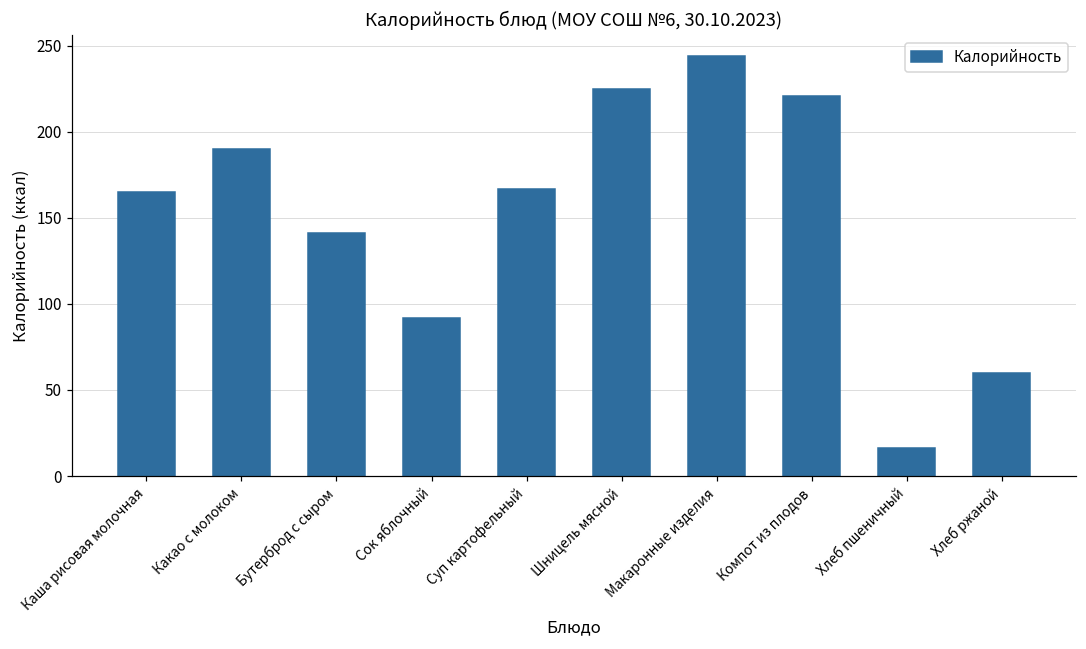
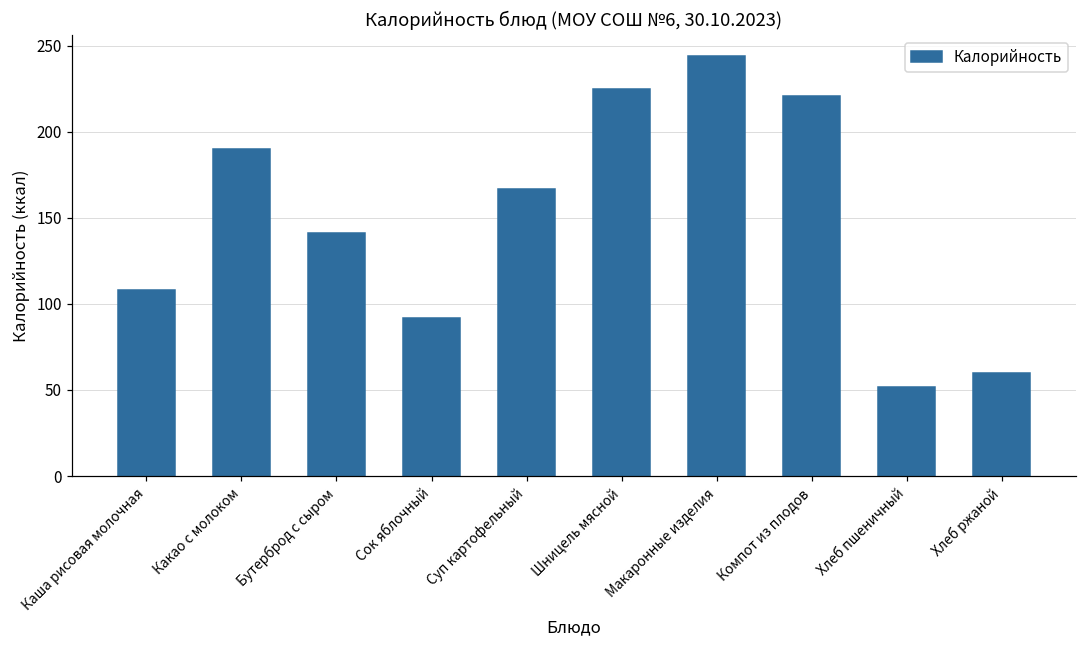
  {
-   "Каша рисовая молочная": 165,
+   "Каша рисовая молочная": 108,
    "Какао с молоком": 190,
    "Бутерброд с сыром": 141,
    "Сок яблочный": 92,
    "Суп картофельный": 167,
    "Шницель мясной": 225,
    "Макаронные изделия": 244,
    "Компот из плодов": 221,
-   "Хлеб пшеничный": 16,
+   "Хлеб пшеничный": 52,
    "Хлеб ржаной": 60
  }
